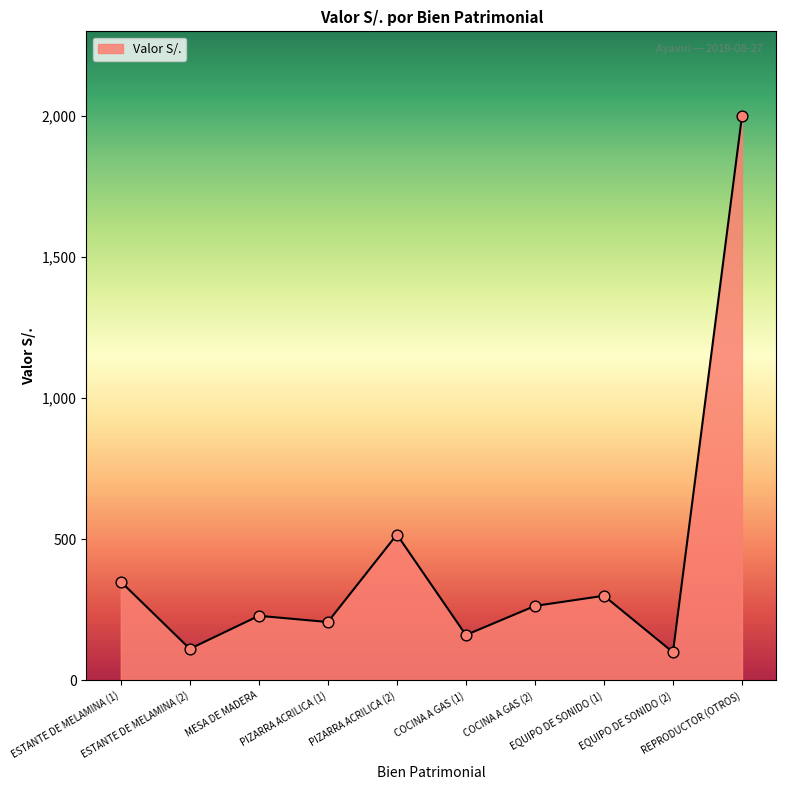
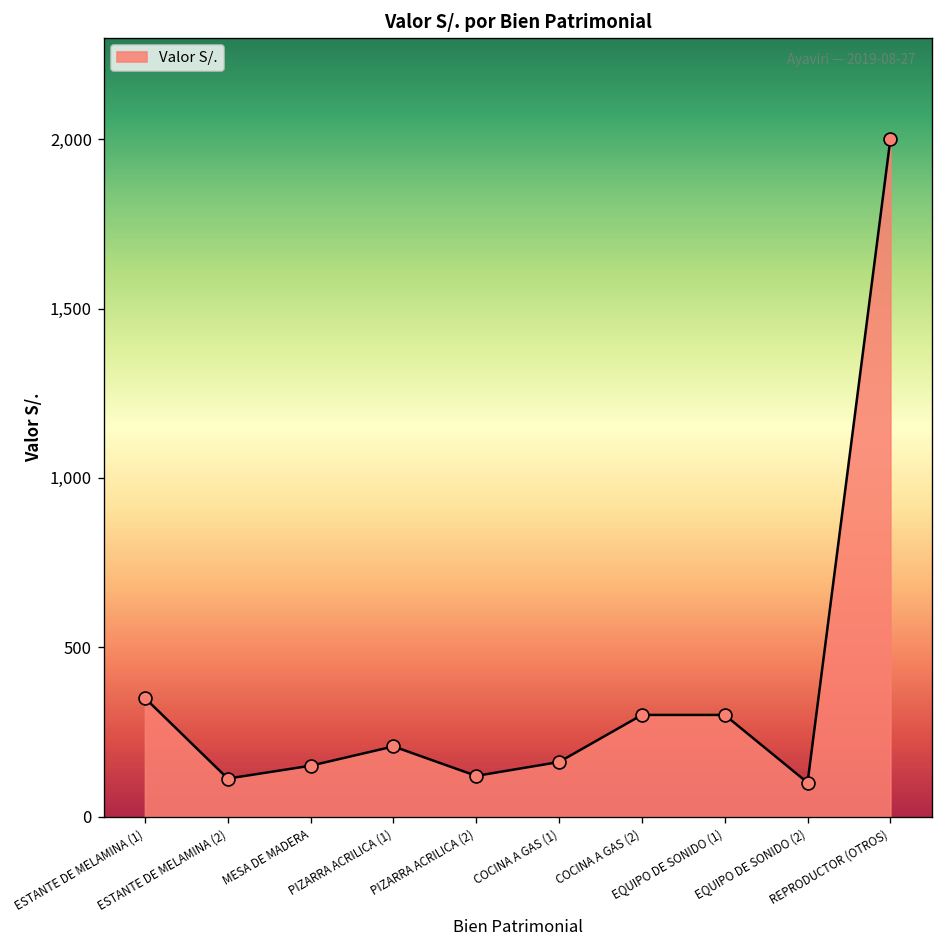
  {
    "ESTANTE DE MELAMINA (1)": "350",
    "ESTANTE DE MELAMINA (2)": "110",
-   "MESA DE MADERA": "230",
+   "MESA DE MADERA": "150",
    "PIZARRA ACRILICA (1)": "210",
-   "PIZARRA ACRILICA (2)": "520",
+   "PIZARRA ACRILICA (2)": "120",
    "COCINA A GAS (1)": "160",
-   "COCINA A GAS (2)": "260",
+   "COCINA A GAS (2)": "300",
    "EQUIPO DE SONIDO (1)": "300",
    "EQUIPO DE SONIDO (2)": "100",
    "REPRODUCTOR (OTROS)": "2,000"
  }
